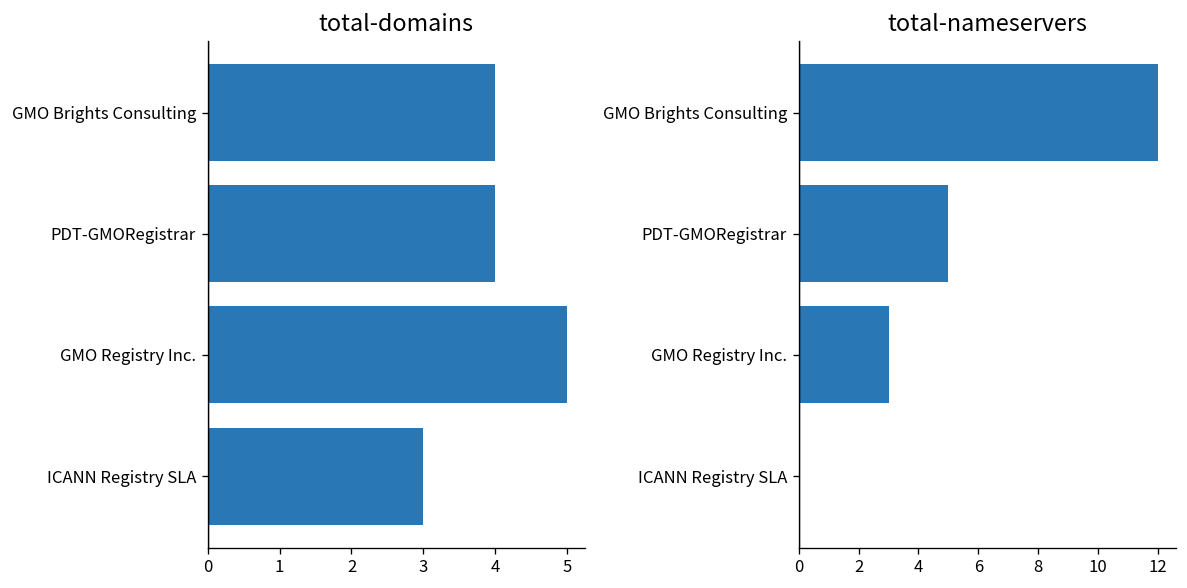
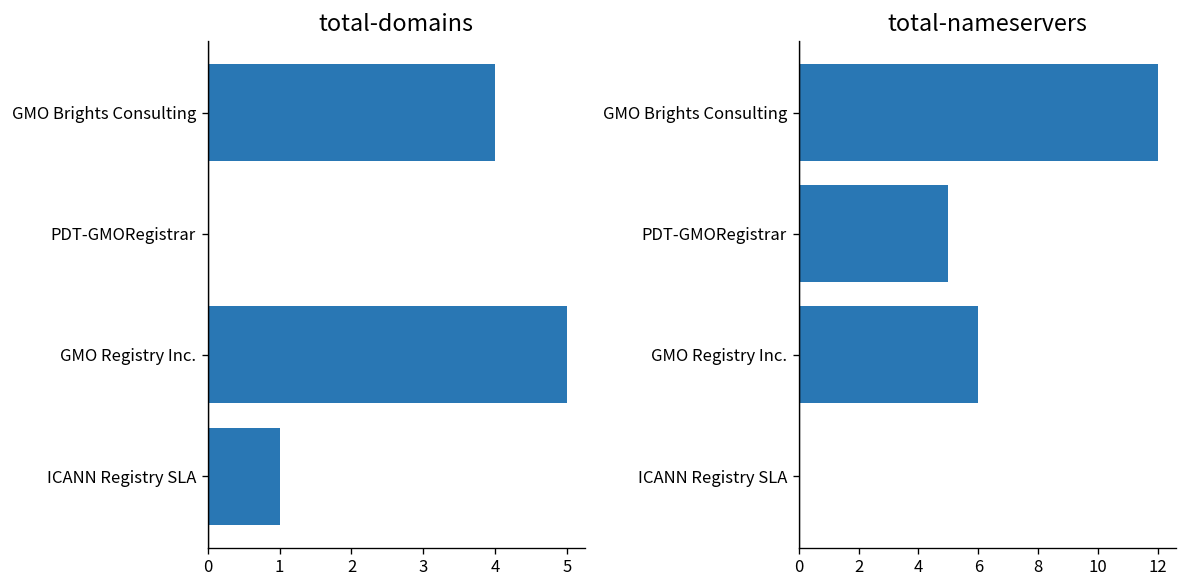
  {
    "total-domains": {
      "GMO Brights Consulting": 4,
-     "PDT-GMORegistrar": 4,
+     "PDT-GMORegistrar": 0,
      "GMO Registry Inc.": 5,
-     "ICANN Registry SLA": 3
+     "ICANN Registry SLA": 1
    },
    "total-nameservers": {
      "GMO Brights Consulting": 12,
      "PDT-GMORegistrar": 5,
-     "GMO Registry Inc.": 3,
+     "GMO Registry Inc.": 6,
      "ICANN Registry SLA": 0
    }
  }
